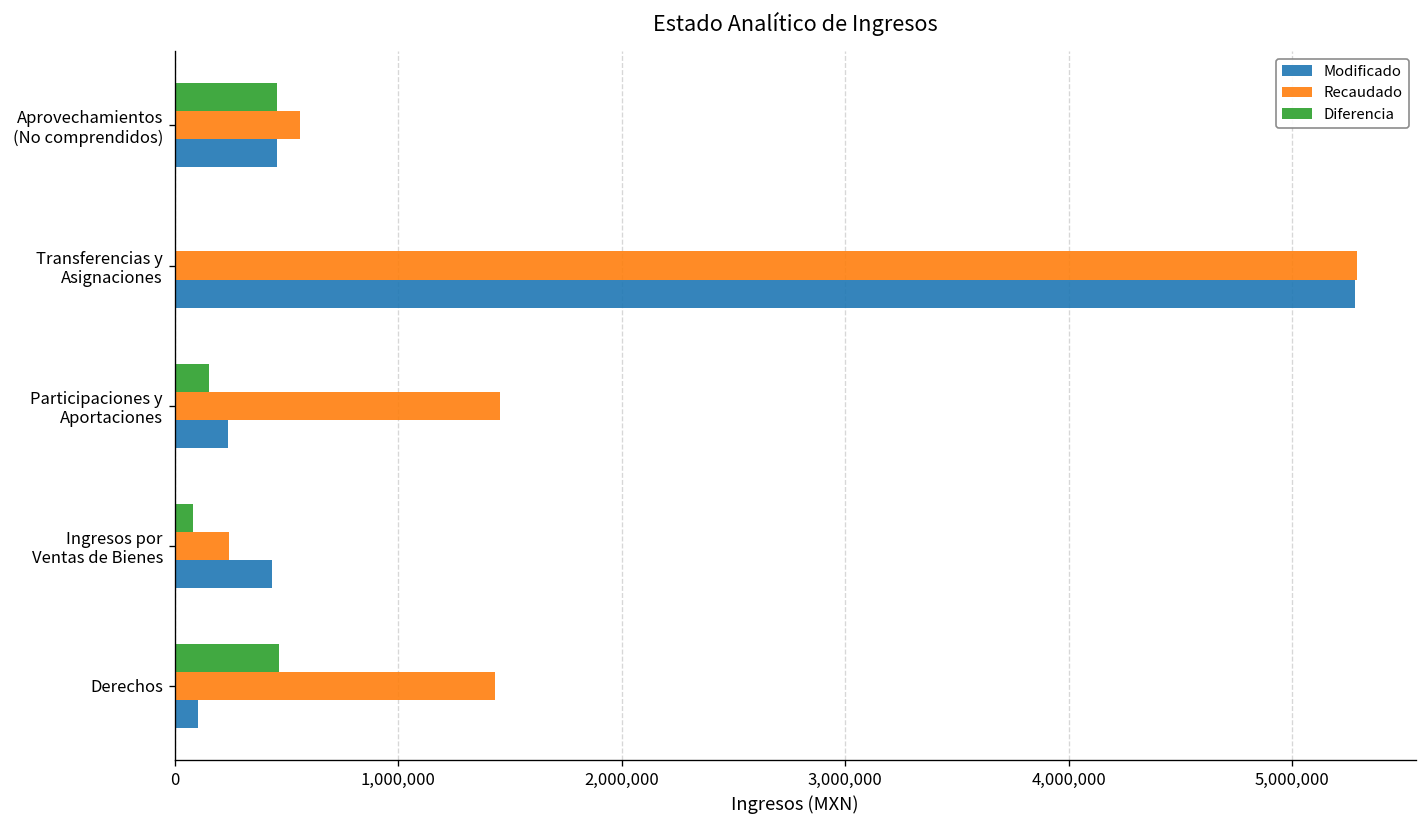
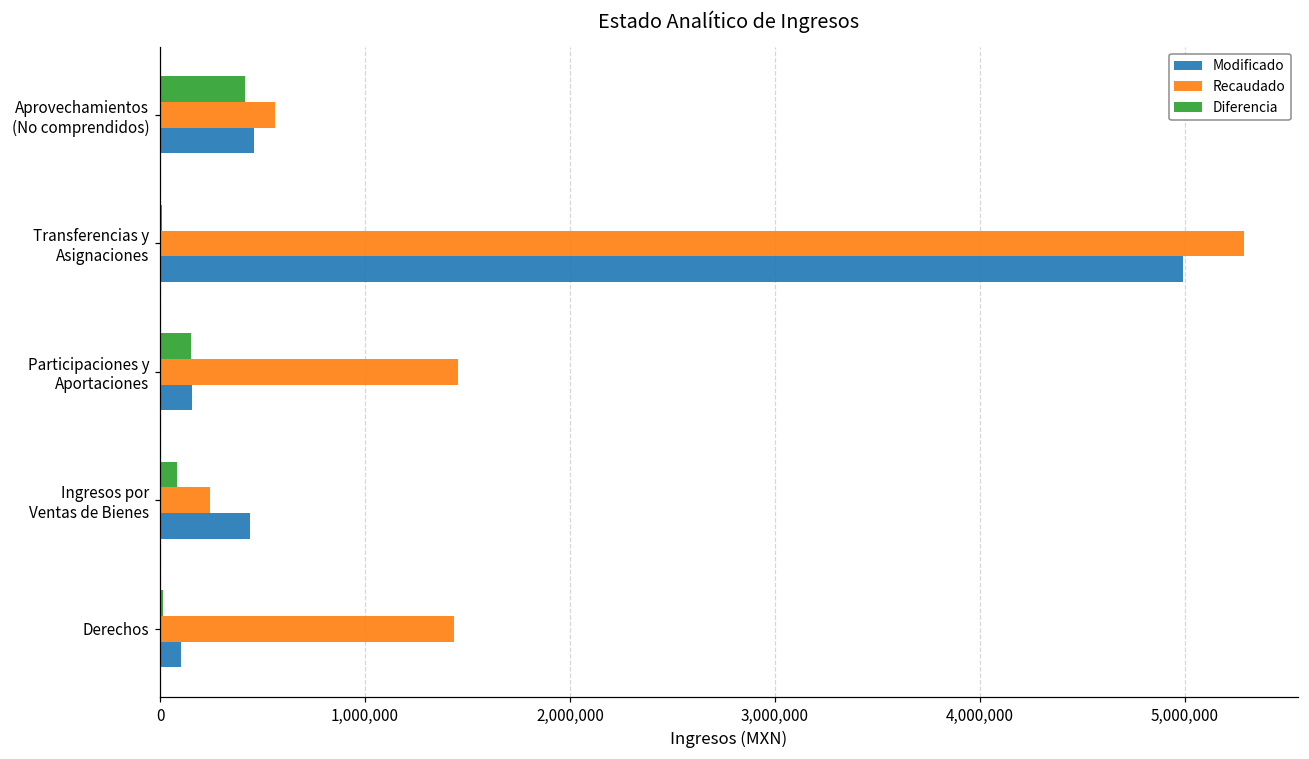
  {
    "Modificado": {
      "Aprovechamientos (No comprendidos)": "460,000",
-     "Transferencias y Asignaciones": "5,280,000",
-     "Participaciones y Aportaciones": "240,000",
+     "Transferencias y Asignaciones": "4,990,000",
+     "Participaciones y Aportaciones": "160,000",
      "Ingresos por Ventas de Bienes": "440,000",
      "Derechos": "100,000"
    },
    "Recaudado": {
      "Aprovechamientos (No comprendidos)": "560,000",
      "Transferencias y Asignaciones": "5,290,000",
      "Participaciones y Aportaciones": "1,450,000",
      "Ingresos por Ventas de Bienes": "240,000",
      "Derechos": "1,440,000"
    },
    "Diferencia": {
-     "Aprovechamientos (No comprendidos)": "460,000",
+     "Aprovechamientos (No comprendidos)": "410,000",
      "Participaciones y Aportaciones": "150,000",
      "Ingresos por Ventas de Bienes": "80,000",
-     "Derechos": "470,000"
+     "Derechos": "10,000"
    }
  }
